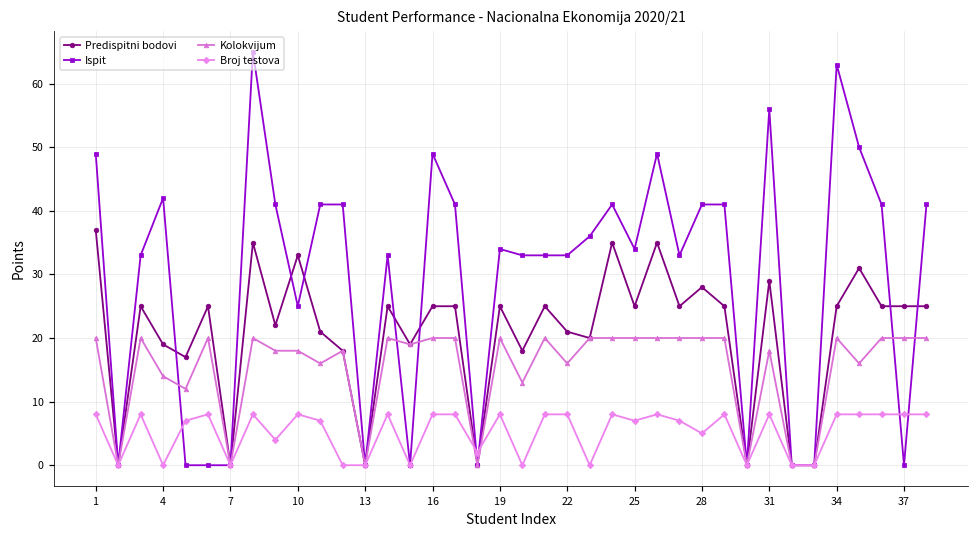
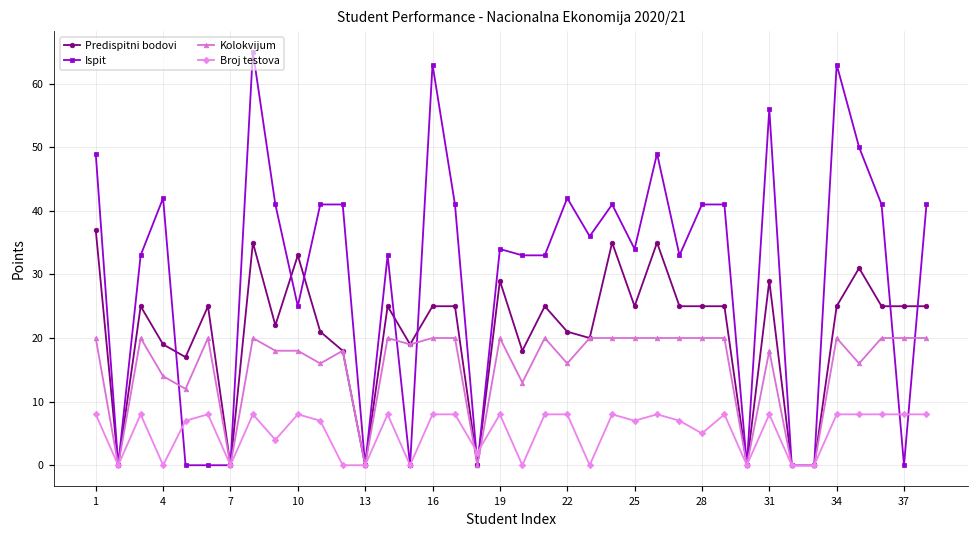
  {
    "Predispitni bodovi": {
      "1": 37,
      "4": 19,
      "10": 33,
      "16": 25,
-     "19": 25,
+     "19": 29,
      "22": 21,
      "25": 25,
-     "28": 28,
+     "28": 25,
      "31": 29,
      "34": 25,
      "37": 25
    },
    "Ispit": {
      "1": 49,
      "4": 42,
      "10": 25,
-     "16": 49,
+     "16": 63,
      "19": 34,
-     "22": 33,
+     "22": 42,
      "25": 34,
      "28": 41,
      "31": 56,
      "34": 63,
      "37": 0
    }
  }
